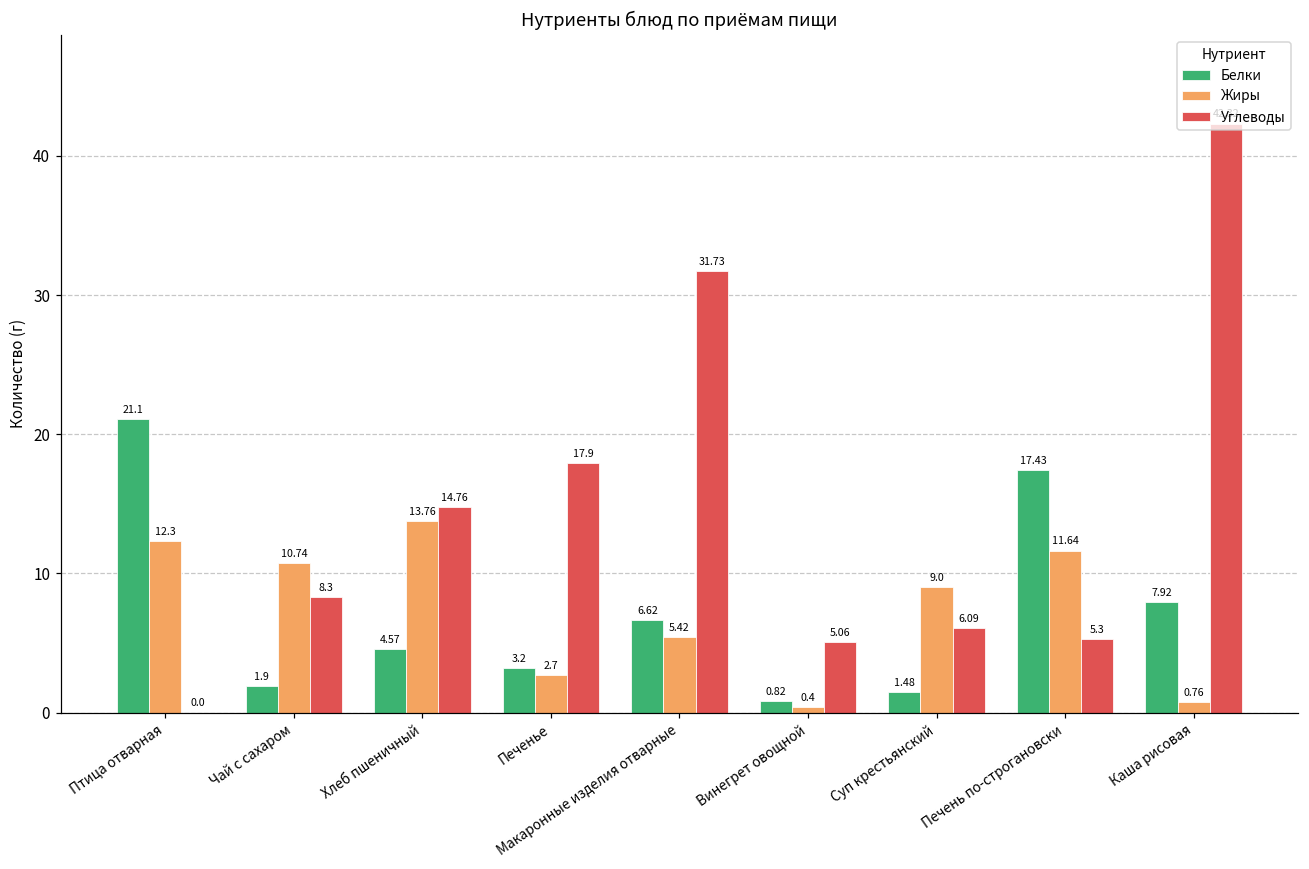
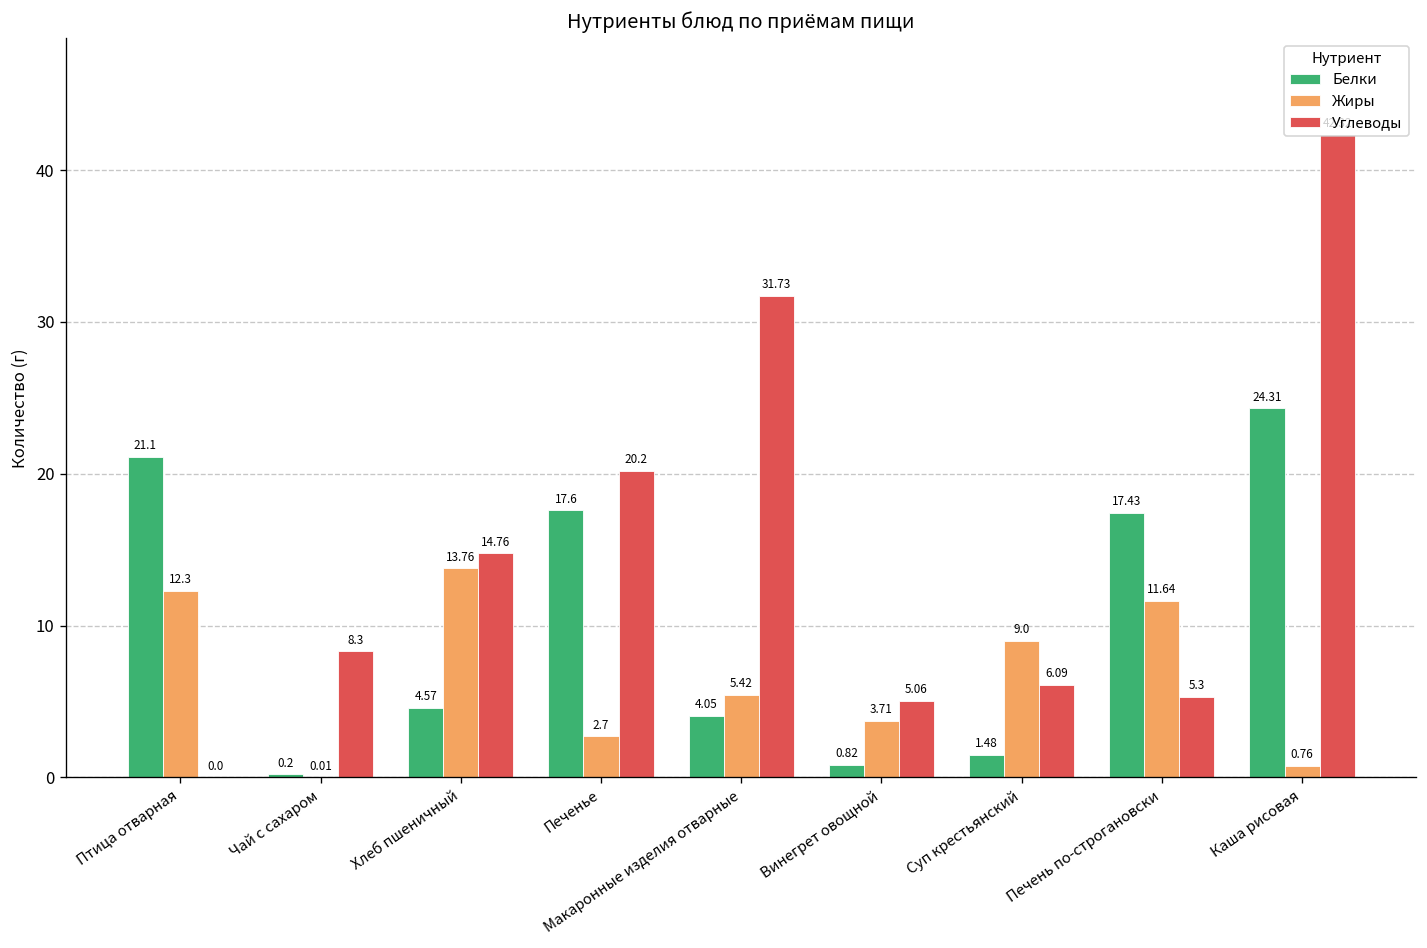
  {
    "Белки": {
      "Птица отварная": 21.1,
-     "Чай с сахаром": 1.9,
+     "Чай с сахаром": 0.2,
      "Хлеб пшеничный": 4.57,
-     "Печенье": 3.2,
-     "Макаронные изделия отварные": 6.62,
+     "Печенье": 17.6,
+     "Макаронные изделия отварные": 4.05,
      "Винегрет овощной": 0.82,
      "Суп крестьянский": 1.48,
      "Печень по-строгановски": 17.43,
-     "Каша рисовая": 7.92
+     "Каша рисовая": 24.31
    },
    "Жиры": {
      "Птица отварная": 12.3,
-     "Чай с сахаром": 10.74,
+     "Чай с сахаром": 0.01,
      "Хлеб пшеничный": 13.76,
      "Печенье": 2.7,
      "Макаронные изделия отварные": 5.42,
-     "Винегрет овощной": 0.4,
+     "Винегрет овощной": 3.71,
      "Суп крестьянский": 9.0,
      "Печень по-строгановски": 11.64,
      "Каша рисовая": 0.76
    },
    "Углеводы": {
      "Птица отварная": 0.0,
      "Чай с сахаром": 8.3,
      "Хлеб пшеничный": 14.76,
-     "Печенье": 17.9,
+     "Печенье": 20.2,
      "Макаронные изделия отварные": 31.73,
      "Винегрет овощной": 5.06,
      "Суп крестьянский": 6.09,
      "Печень по-строгановски": 5.3
    }
  }
